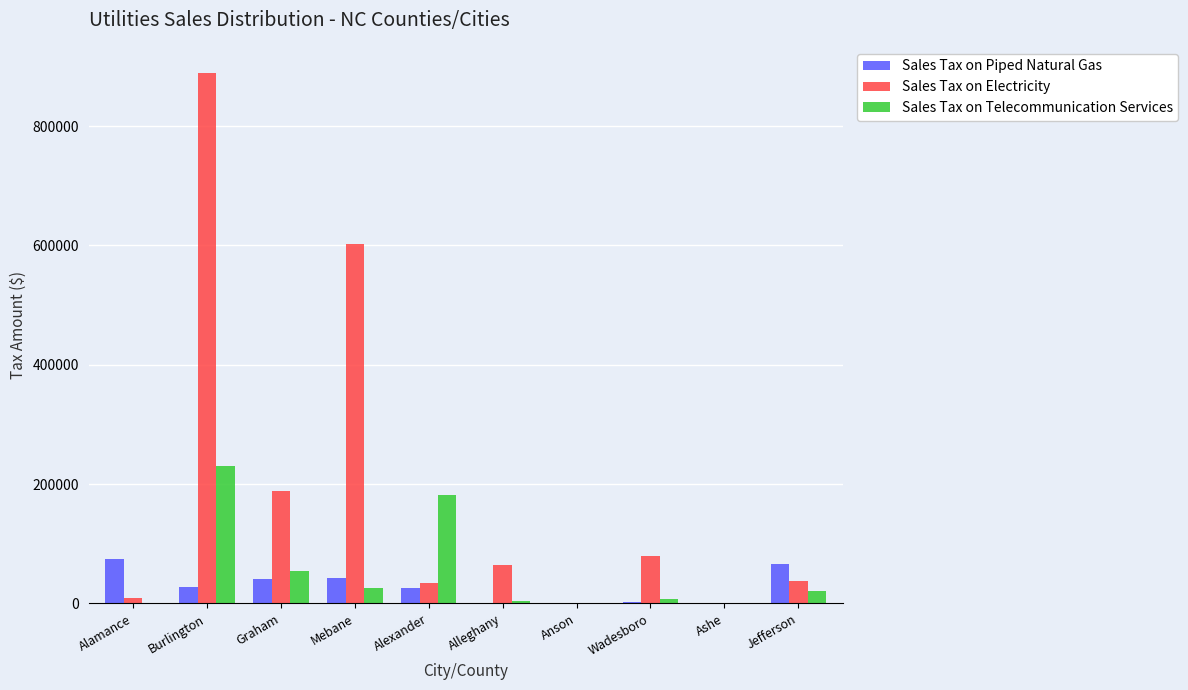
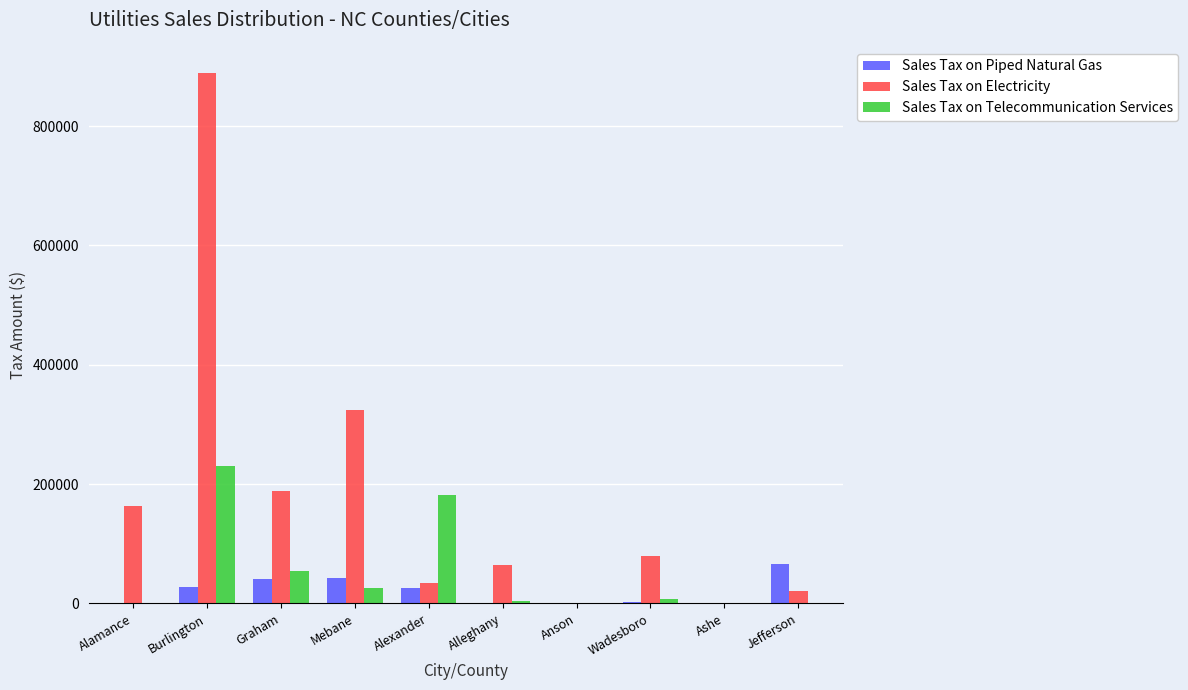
  {
    "Sales Tax on Piped Natural Gas": {
-     "Alamance": 70000,
+     "Alamance": 0,
      "Burlington": 30000,
      "Graham": 40000,
      "Mebane": 40000,
      "Alexander": 30000,
      "Alleghany": 0,
      "Anson": 0,
      "Ashe": 0,
      "Jefferson": 70000
    },
    "Sales Tax on Electricity": {
-     "Alamance": 10000,
+     "Alamance": 160000,
      "Burlington": 890000,
      "Graham": 190000,
-     "Mebane": 600000,
+     "Mebane": 320000,
      "Alexander": 30000,
      "Alleghany": 60000,
      "Anson": 0,
      "Wadesboro": 80000,
      "Ashe": 0,
-     "Jefferson": 40000
+     "Jefferson": 20000
    },
    "Sales Tax on Telecommunication Services": {
      "Burlington": 230000,
      "Graham": 60000,
      "Mebane": 30000,
      "Alexander": 180000,
      "Anson": 0,
      "Wadesboro": 10000,
      "Ashe": 0,
-     "Jefferson": 20000
+     "Jefferson": 0
    }
  }
